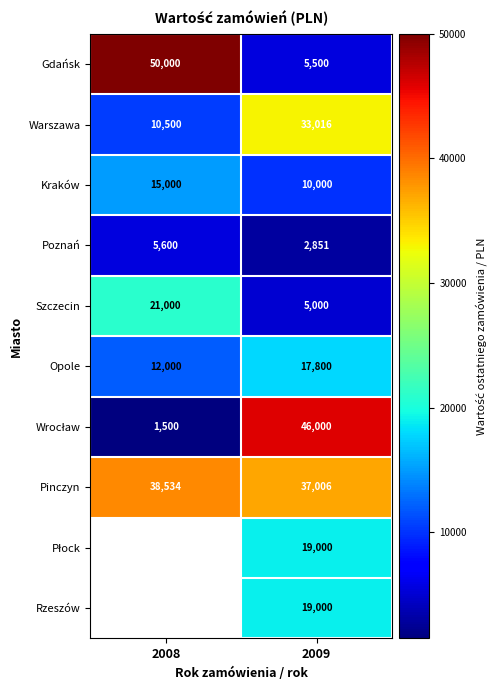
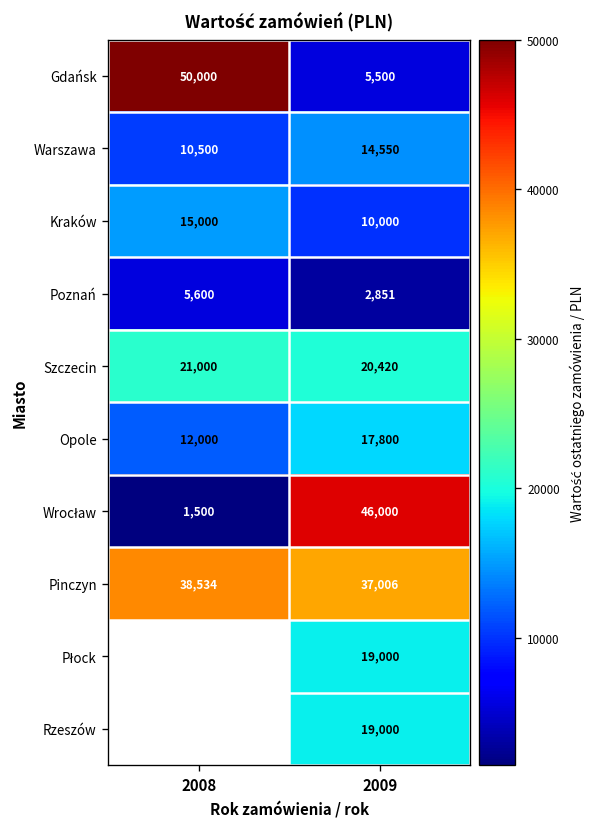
  {
    "Gdańsk": {
      "2008": "50,000",
      "2009": "5,500"
    },
    "Warszawa": {
      "2008": "10,500",
-     "2009": "33,016"
+     "2009": "14,550"
    },
    "Kraków": {
      "2008": "15,000",
      "2009": "10,000"
    },
    "Poznań": {
      "2008": "5,600",
      "2009": "2,851"
    },
    "Szczecin": {
      "2008": "21,000",
-     "2009": "5,000"
+     "2009": "20,420"
    },
    "Opole": {
      "2008": "12,000",
      "2009": "17,800"
    },
    "Wrocław": {
      "2008": "1,500",
      "2009": "46,000"
    },
    "Pinczyn": {
      "2008": "38,534",
      "2009": "37,006"
    },
    "Płock": {
      "2009": "19,000"
    },
    "Rzeszów": {
      "2009": "19,000"
    }
  }
